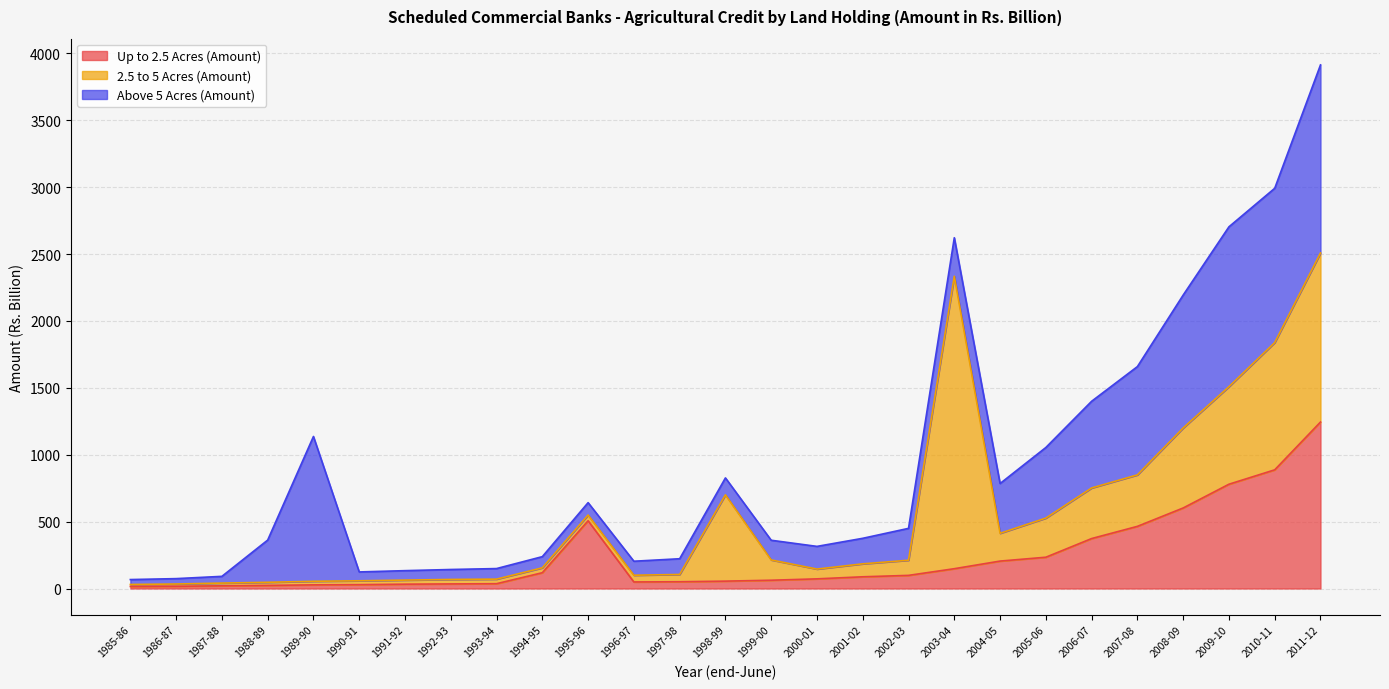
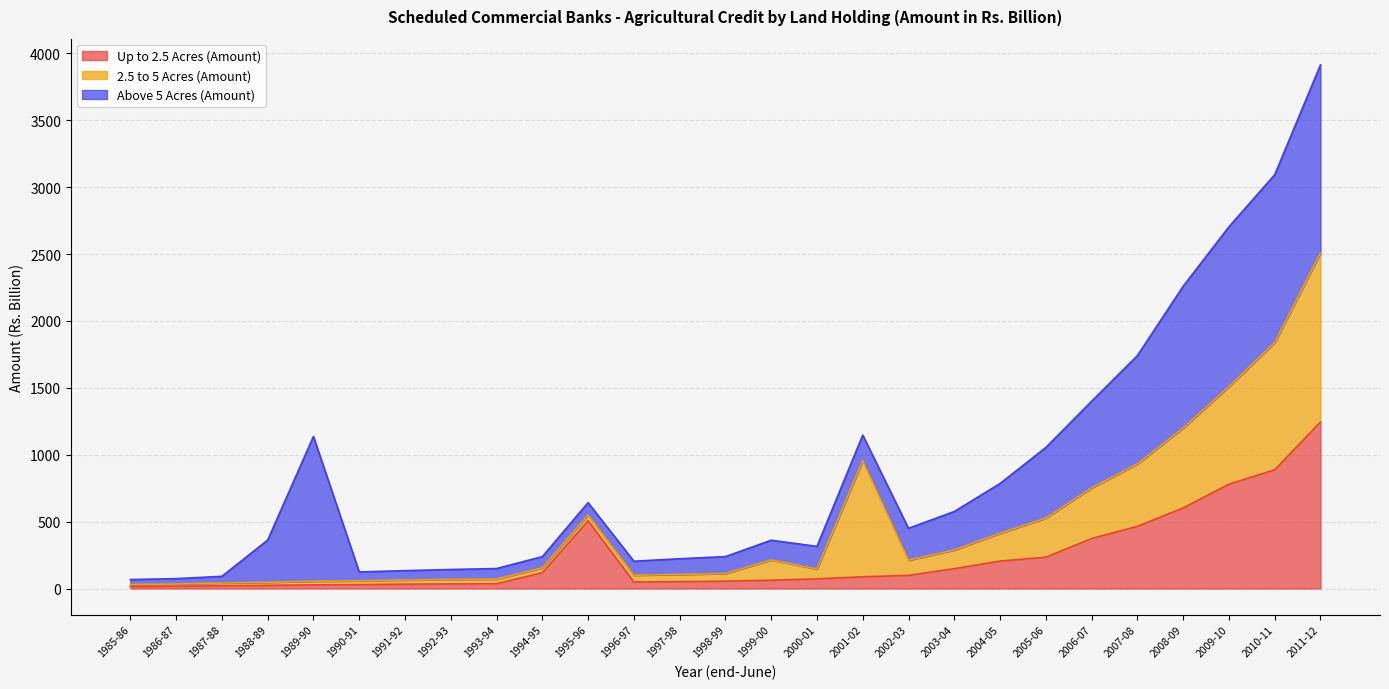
  {
    "Up to 2.5 Acres (Amount)": {
      "1987-88": 20,
      "1988-89": 20,
      "1989-90": 30,
      "1990-91": 30,
      "1991-92": 30,
      "1992-93": 30,
      "1993-94": 40,
      "1994-95": 120,
      "1995-96": 510,
      "1996-97": 50,
      "1997-98": 50,
      "1998-99": 60,
      "1999-00": 60,
      "2000-01": 70,
      "2001-02": 90,
      "2002-03": 100,
      "2003-04": 150,
      "2004-05": 200,
      "2005-06": 230,
      "2006-07": 370,
      "2007-08": 460,
      "2008-09": 600,
      "2009-10": 780,
      "2010-11": 890,
      "2011-12": 1240
    },
    "2.5 to 5 Acres (Amount)": {
      "1987-88": 20,
      "1988-89": 20,
      "1989-90": 30,
      "1990-91": 30,
      "1991-92": 30,
      "1992-93": 30,
      "1993-94": 30,
      "1994-95": 40,
      "1995-96": 40,
      "1996-97": 50,
      "1997-98": 50,
-     "1998-99": 650,
+     "1998-99": 60,
      "1999-00": 150,
      "2000-01": 70,
-     "2001-02": 100,
+     "2001-02": 870,
      "2002-03": 110,
-     "2003-04": 2190,
+     "2003-04": 140,
      "2004-05": 210,
      "2005-06": 290,
      "2006-07": 380,
-     "2007-08": 380,
+     "2007-08": 470,
      "2008-09": 600,
      "2009-10": 730,
      "2010-11": 950,
      "2011-12": 1260
    },
    "Above 5 Acres (Amount)": {
      "1985-86": 40,
      "1986-87": 40,
      "1987-88": 50,
      "1988-89": 320,
      "1989-90": 1080,
      "1990-91": 70,
      "1991-92": 70,
      "1992-93": 70,
      "1993-94": 80,
      "1994-95": 80,
      "1995-96": 90,
      "1996-97": 100,
      "1997-98": 120,
      "1998-99": 130,
      "1999-00": 150,
      "2000-01": 170,
      "2001-02": 190,
      "2002-03": 240,
      "2003-04": 290,
      "2004-05": 370,
      "2005-06": 530,
      "2006-07": 650,
      "2007-08": 810,
-     "2008-09": 990,
+     "2008-09": 1060,
      "2009-10": 1200,
-     "2010-11": 1150,
+     "2010-11": 1250,
      "2011-12": 1410
    }
  }
